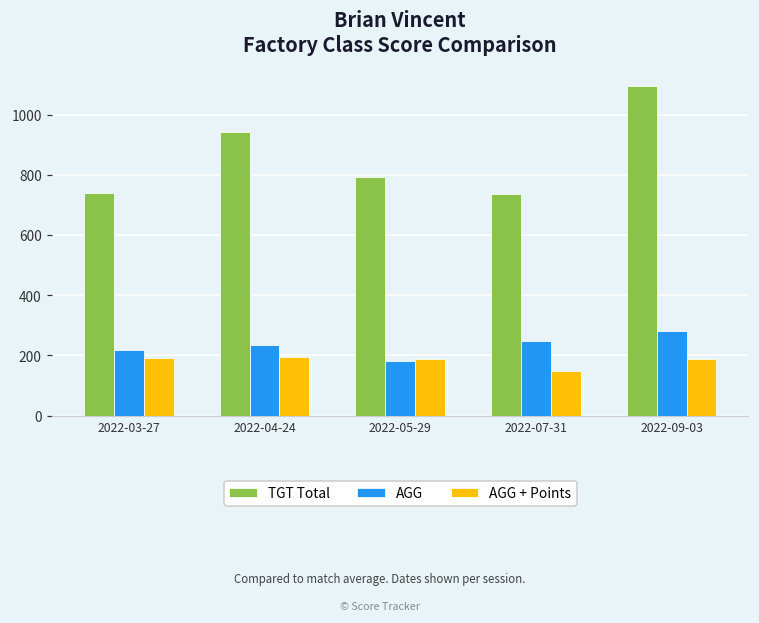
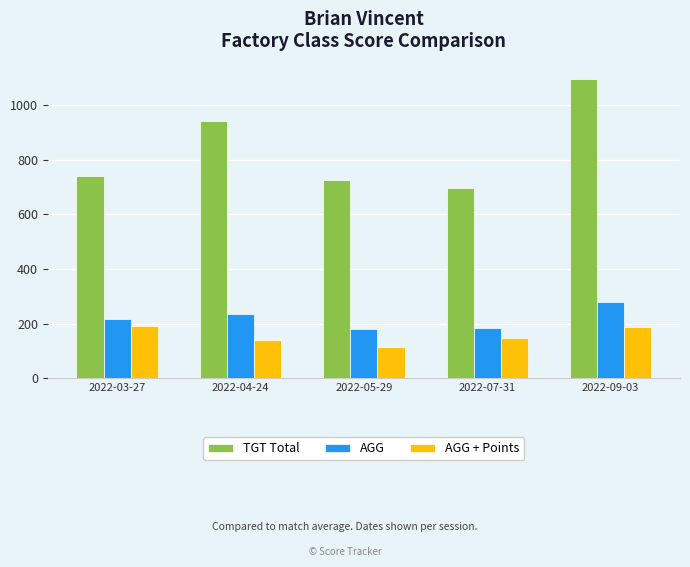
  {
    "TGT Total": {
      "2022-03-27": 740,
      "2022-04-24": 940,
-     "2022-05-29": 800,
-     "2022-07-31": 740,
+     "2022-05-29": 730,
+     "2022-07-31": 700,
      "2022-09-03": 1100
    },
    "AGG": {
      "2022-03-27": 220,
      "2022-04-24": 230,
      "2022-05-29": 180,
-     "2022-07-31": 250,
+     "2022-07-31": 180,
      "2022-09-03": 280
    },
    "AGG + Points": {
      "2022-03-27": 190,
-     "2022-04-24": 200,
-     "2022-05-29": 190,
+     "2022-04-24": 140,
+     "2022-05-29": 120,
      "2022-07-31": 150,
      "2022-09-03": 190
    }
  }
